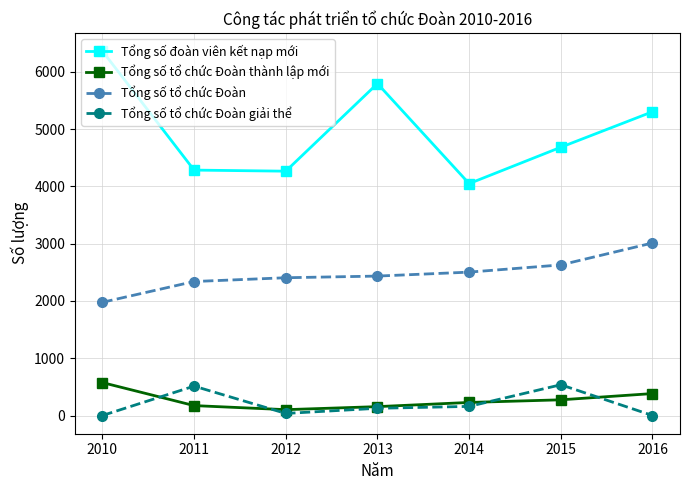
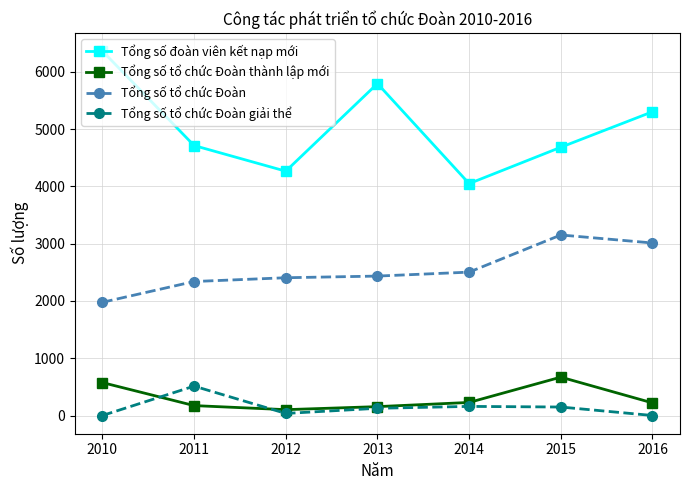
  {
    "Tổng số đoàn viên kết nạp mới": {
-     "2011": 4300,
+     "2011": 4700,
      "2012": 4300,
      "2013": 5800,
      "2014": 4100,
      "2015": 4700,
      "2016": 5300
    },
    "Tổng số tổ chức Đoàn thành lập mới": {
      "2010": 600,
      "2011": 200,
      "2012": 100,
      "2014": 200,
-     "2015": 300,
-     "2016": 400
+     "2015": 700,
+     "2016": 200
    },
    "Tổng số tổ chức Đoàn": {
      "2010": 2000,
      "2011": 2300,
      "2012": 2400,
      "2013": 2400,
      "2014": 2500,
-     "2015": 2600,
+     "2015": 3200,
      "2016": 3000
    },
    "Tổng số tổ chức Đoàn giải thể": {
      "2010": 0,
      "2011": 500,
      "2012": 0,
      "2014": 200,
-     "2015": 500,
+     "2015": 100,
      "2016": 0
    }
  }
